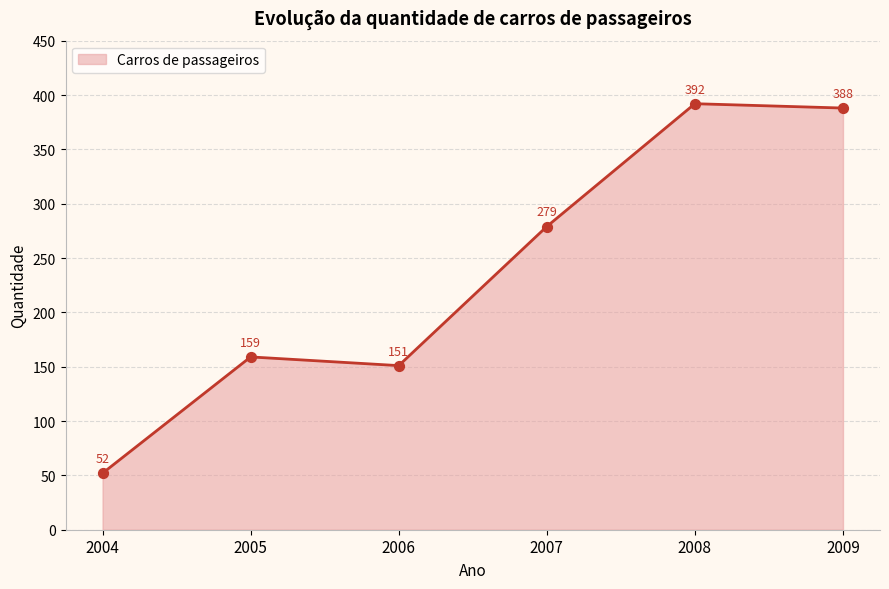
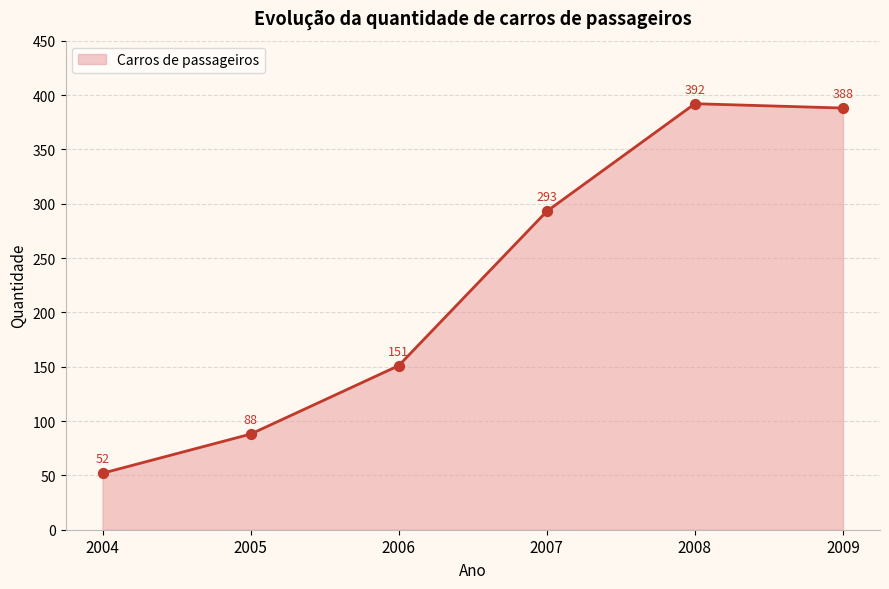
  {
    "2004": 52,
-   "2005": 159,
+   "2005": 88,
    "2006": 151,
-   "2007": 279,
+   "2007": 293,
    "2008": 392,
    "2009": 388
  }
